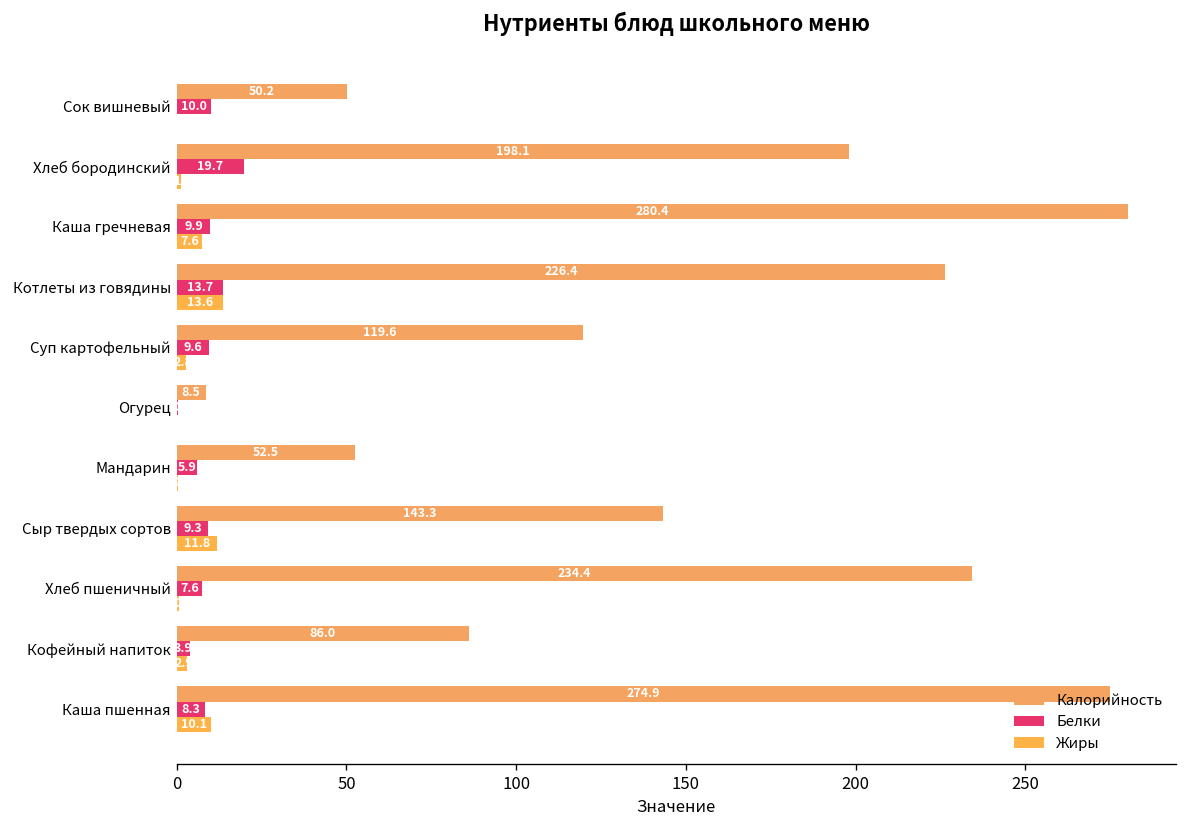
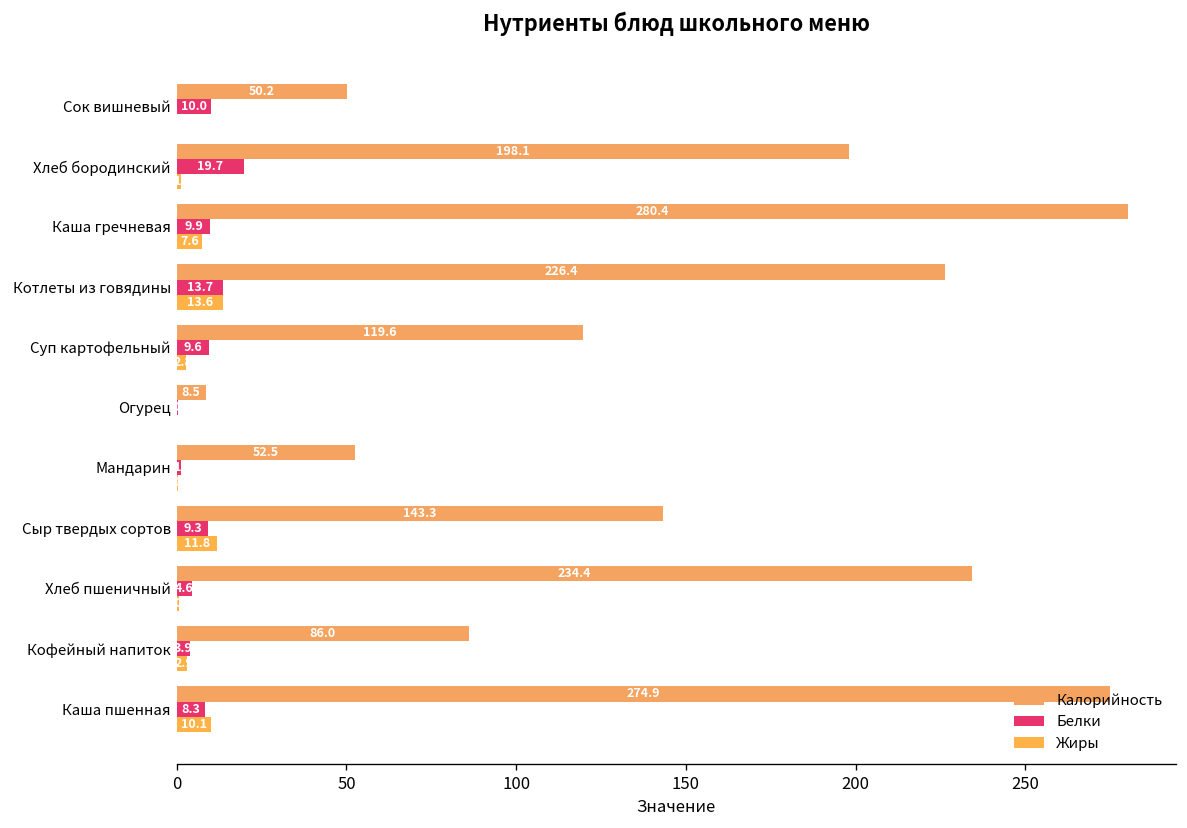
  {
    "Белки": {
      "Сок вишневый": 10.0,
      "Хлеб бородинский": 19.7,
      "Каша гречневая": 9.9,
      "Котлеты из говядины": 13.7,
      "Суп картофельный": 9.6,
-     "Мандарин": 6,
+     "Мандарин": 1,
      "Сыр твердых сортов": 9.3,
-     "Хлеб пшеничный": 7.6,
+     "Хлеб пшеничный": 4.6,
      "Кофейный напиток": 3.9,
      "Каша пшенная": 8.3
    }
  }
